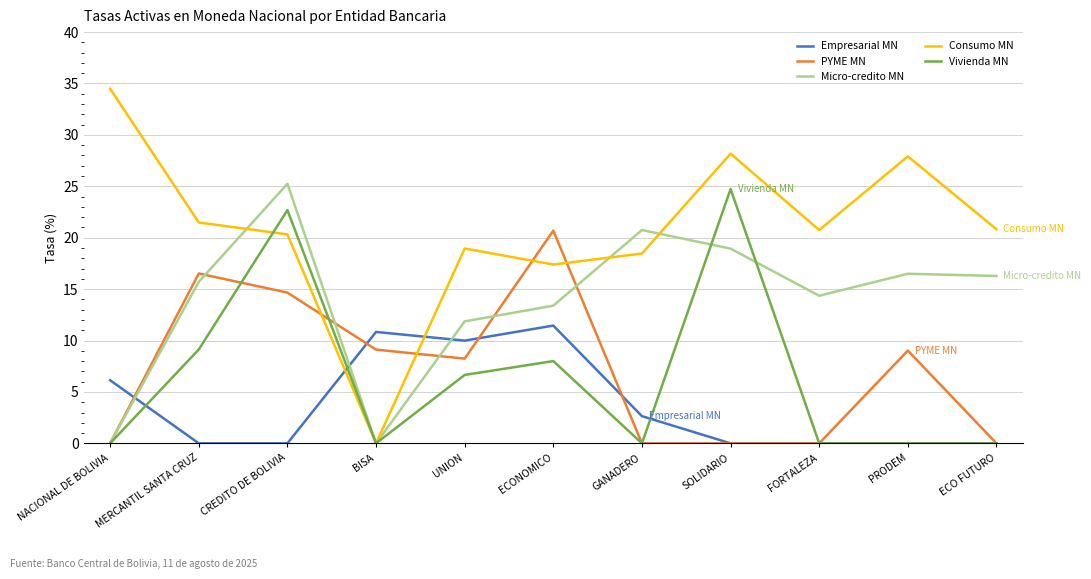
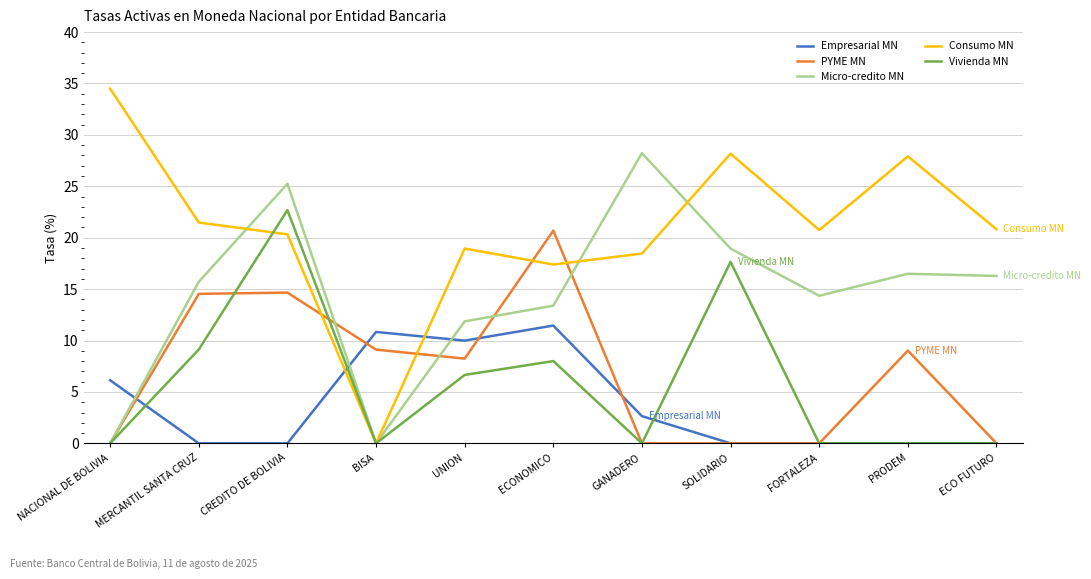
  {
    "Empresarial MN": {
      "NACIONAL DE BOLIVIA": 6.1,
      "MERCANTIL SANTA CRUZ": 0.0,
      "CREDITO DE BOLIVIA": 0.0,
      "BISA": 10.8,
      "UNION": 10.0,
      "ECONOMICO": 11.5,
      "GANADERO": 2.6
    },
    "PYME MN": {
-     "MERCANTIL SANTA CRUZ": 16.5,
+     "MERCANTIL SANTA CRUZ": 14.5,
      "CREDITO DE BOLIVIA": 14.7,
      "BISA": 9.1,
      "UNION": 8.2,
      "ECONOMICO": 20.7,
      "PRODEM": 9.0
    },
    "Micro-credito MN": {
      "MERCANTIL SANTA CRUZ": 15.7,
      "CREDITO DE BOLIVIA": 25.2,
      "UNION": 11.9,
      "ECONOMICO": 13.4,
-     "GANADERO": 20.7,
+     "GANADERO": 28.2,
      "SOLIDARIO": 18.9,
      "FORTALEZA": 14.4,
      "PRODEM": 16.5,
      "ECO FUTURO": 16.3
    },
    "Consumo MN": {
      "NACIONAL DE BOLIVIA": 34.5,
      "MERCANTIL SANTA CRUZ": 21.5,
      "CREDITO DE BOLIVIA": 20.3,
      "UNION": 18.9,
      "ECONOMICO": 17.4,
      "GANADERO": 18.5,
      "SOLIDARIO": 28.2,
      "FORTALEZA": 20.7,
      "PRODEM": 27.9,
      "ECO FUTURO": 20.8
    },
    "Vivienda MN": {
      "MERCANTIL SANTA CRUZ": 9.1,
      "CREDITO DE BOLIVIA": 22.7,
      "UNION": 6.7,
      "ECONOMICO": 8.0,
-     "SOLIDARIO": 24.7
+     "SOLIDARIO": 17.6
    }
  }
